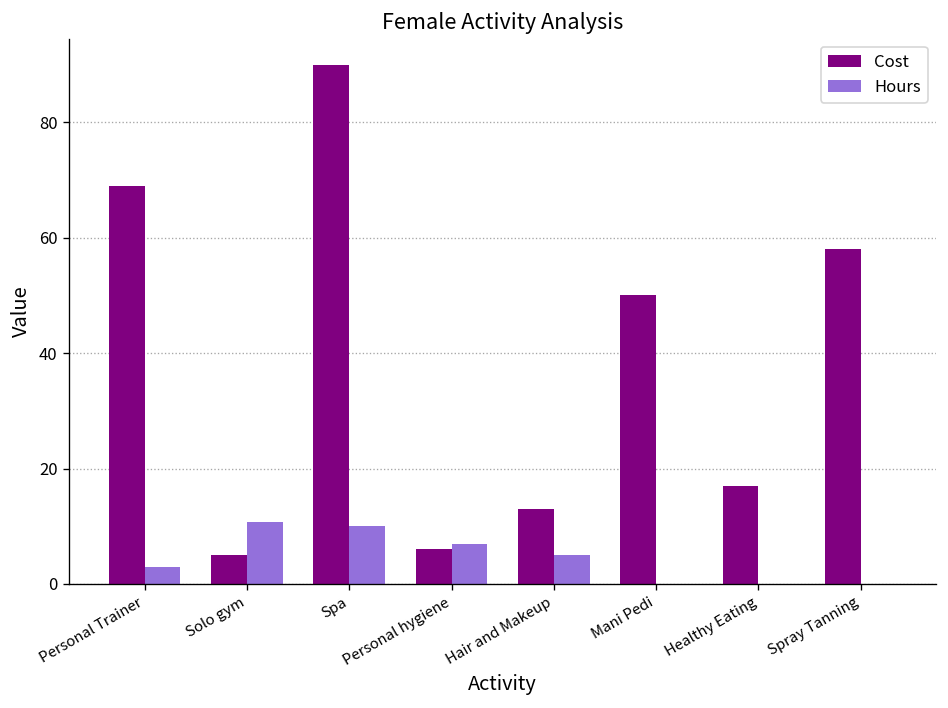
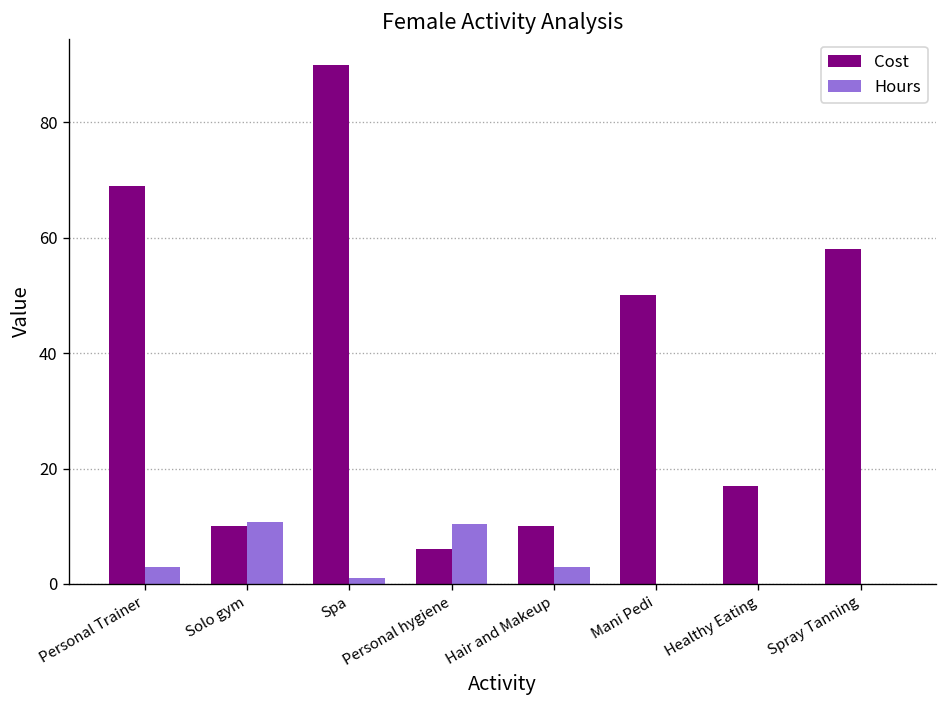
  {
    "Cost": {
      "Personal Trainer": 69,
-     "Solo gym": 5,
+     "Solo gym": 10,
      "Spa": 90,
      "Personal hygiene": 6,
-     "Hair and Makeup": 13,
+     "Hair and Makeup": 10,
      "Mani Pedi": 50,
      "Healthy Eating": 17,
      "Spray Tanning": 58
    },
    "Hours": {
      "Personal Trainer": 3,
      "Solo gym": 11,
-     "Spa": 10,
-     "Personal hygiene": 7,
-     "Hair and Makeup": 5,
+     "Spa": 1,
+     "Personal hygiene": 10,
+     "Hair and Makeup": 3,
      "Mani Pedi": 0,
      "Healthy Eating": 0,
      "Spray Tanning": 0
    }
  }
